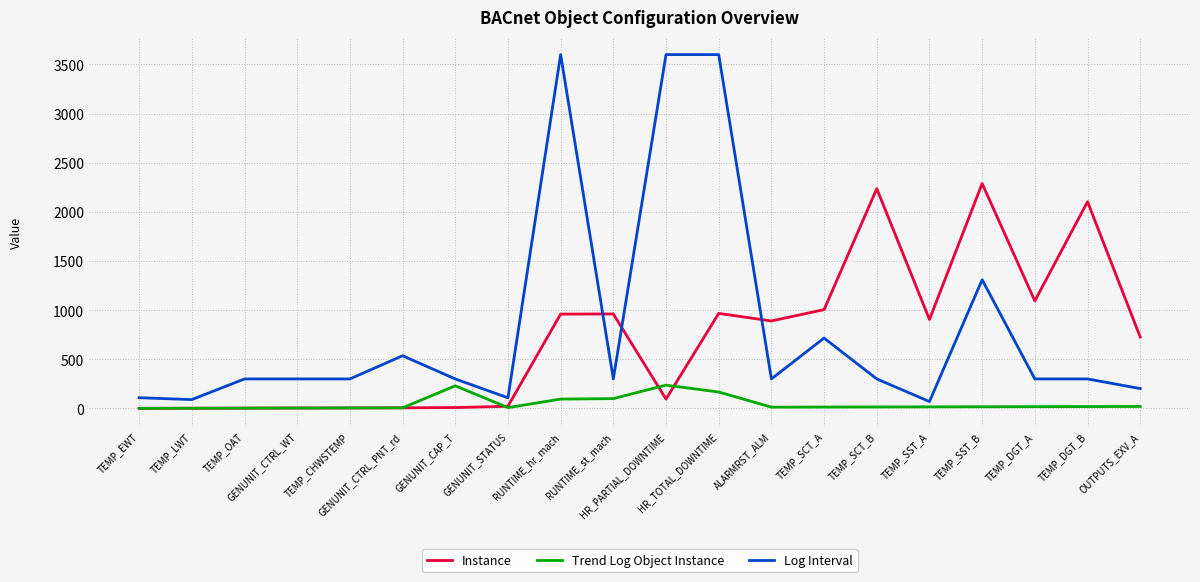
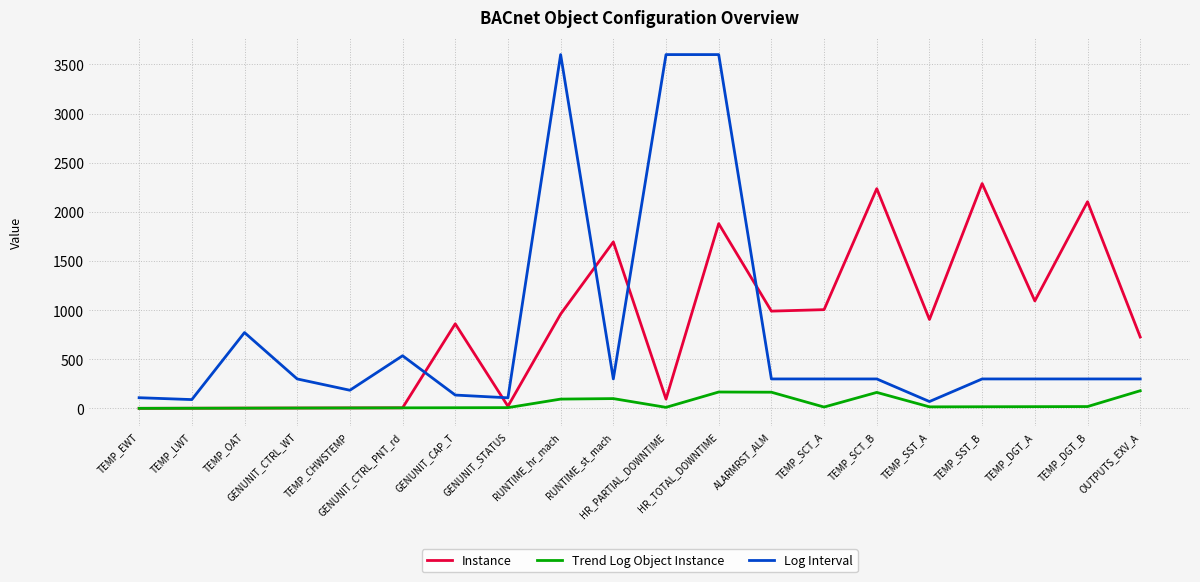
  {
    "Instance": {
-     "GENUNIT_CAP_T": 0,
+     "GENUNIT_CAP_T": 900,
      "RUNTIME_hr_mach": 1000,
-     "RUNTIME_st_mach": 1000,
+     "RUNTIME_st_mach": 1700,
      "HR_PARTIAL_DOWNTIME": 100,
-     "HR_TOTAL_DOWNTIME": 1000,
-     "ALARMRST_ALM": 900,
+     "HR_TOTAL_DOWNTIME": 1900,
+     "ALARMRST_ALM": 1000,
      "TEMP_SCT_A": 1000,
      "TEMP_SCT_B": 2200,
      "TEMP_SST_A": 900,
      "TEMP_SST_B": 2300,
      "TEMP_DGT_A": 1100,
      "TEMP_DGT_B": 2100,
      "OUTPUTS_EXV_A": 700
    },
    "Trend Log Object Instance": {
-     "GENUNIT_CAP_T": 200,
+     "GENUNIT_CAP_T": 0,
      "RUNTIME_hr_mach": 100,
      "RUNTIME_st_mach": 100,
-     "HR_PARTIAL_DOWNTIME": 200,
+     "HR_PARTIAL_DOWNTIME": 0,
      "HR_TOTAL_DOWNTIME": 200,
-     "ALARMRST_ALM": 0,
+     "ALARMRST_ALM": 200,
      "TEMP_SCT_A": 0,
-     "TEMP_SCT_B": 0,
+     "TEMP_SCT_B": 200,
      "TEMP_SST_A": 0,
      "TEMP_SST_B": 0,
      "TEMP_DGT_A": 0,
      "TEMP_DGT_B": 0,
-     "OUTPUTS_EXV_A": 0
+     "OUTPUTS_EXV_A": 200
    },
    "Log Interval": {
      "TEMP_EWT": 100,
      "TEMP_LWT": 100,
-     "TEMP_OAT": 300,
+     "TEMP_OAT": 800,
      "GENUNIT_CTRL_WT": 300,
-     "TEMP_CHWSTEMP": 300,
+     "TEMP_CHWSTEMP": 200,
      "GENUNIT_CTRL_PNT_rd": 500,
-     "GENUNIT_CAP_T": 300,
+     "GENUNIT_CAP_T": 100,
      "GENUNIT_STATUS": 100,
      "RUNTIME_hr_mach": 3600,
      "RUNTIME_st_mach": 300,
      "HR_PARTIAL_DOWNTIME": 3600,
      "HR_TOTAL_DOWNTIME": 3600,
      "ALARMRST_ALM": 300,
-     "TEMP_SCT_A": 700,
+     "TEMP_SCT_A": 300,
      "TEMP_SCT_B": 300,
      "TEMP_SST_A": 100,
-     "TEMP_SST_B": 1300,
+     "TEMP_SST_B": 300,
      "TEMP_DGT_A": 300,
      "TEMP_DGT_B": 300,
-     "OUTPUTS_EXV_A": 200
+     "OUTPUTS_EXV_A": 300
    }
  }
